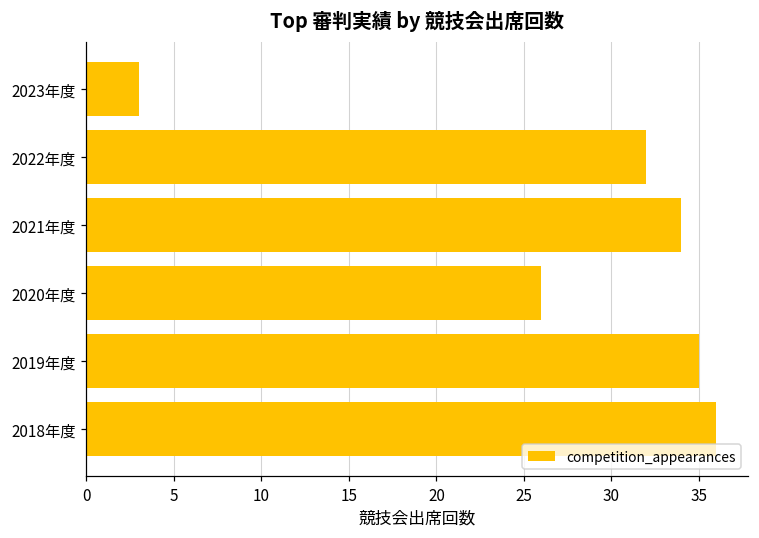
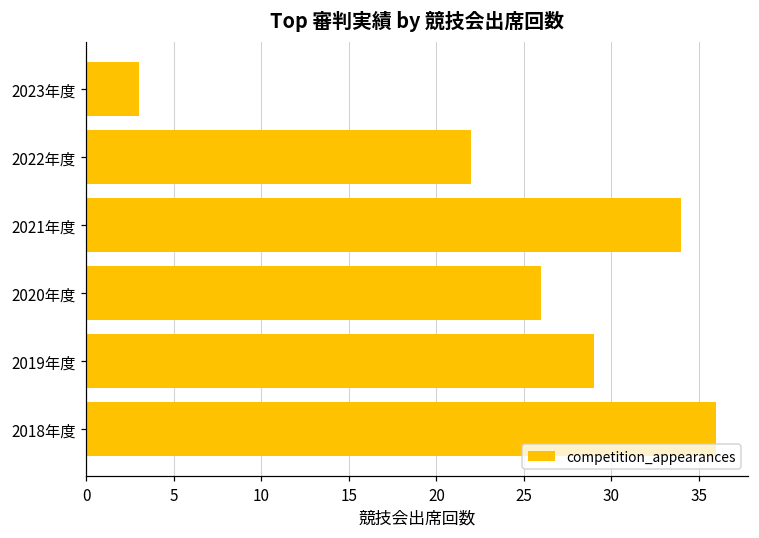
  {
    "2023年度": 3,
-   "2022年度": 32,
+   "2022年度": 22,
    "2021年度": 34,
    "2020年度": 26,
-   "2019年度": 35,
+   "2019年度": 29,
    "2018年度": 36
  }
